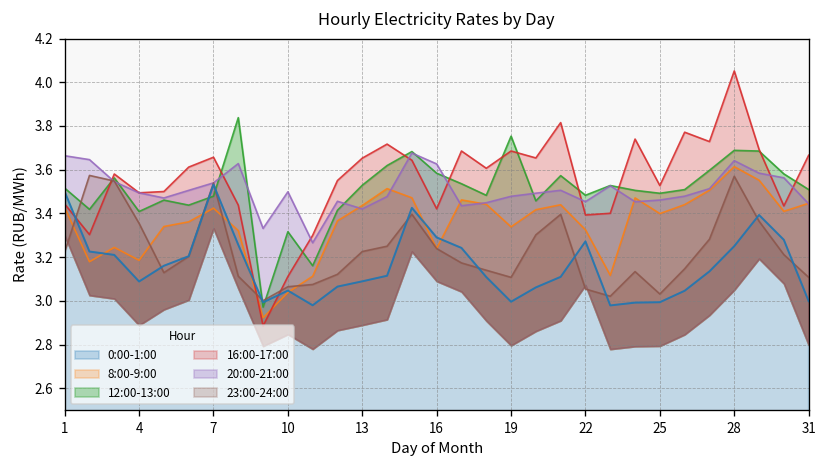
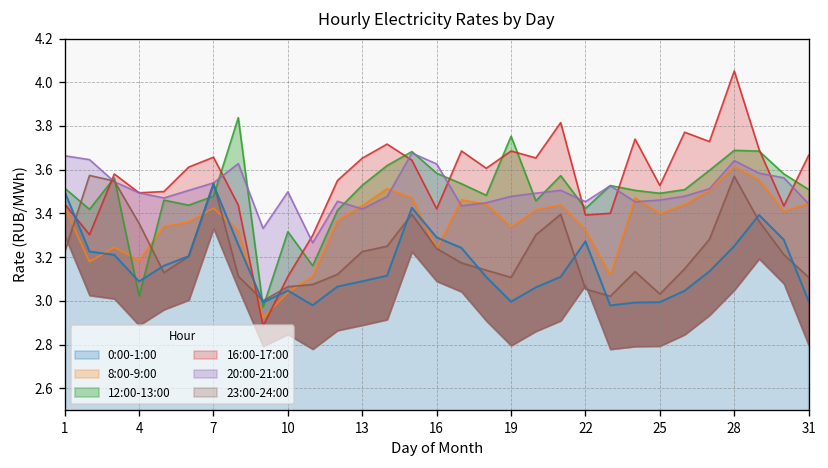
  {
    "12:00-13:00": {
      "1": 3.52,
-     "4": 3.41,
+     "4": 3.02,
      "7": 3.48,
      "10": 3.32,
      "13": 3.53,
      "16": 3.58,
      "19": 3.75,
-     "22": 3.48,
+     "22": 3.42,
      "25": 3.49,
      "28": 3.69,
      "31": 3.51
    }
  }
